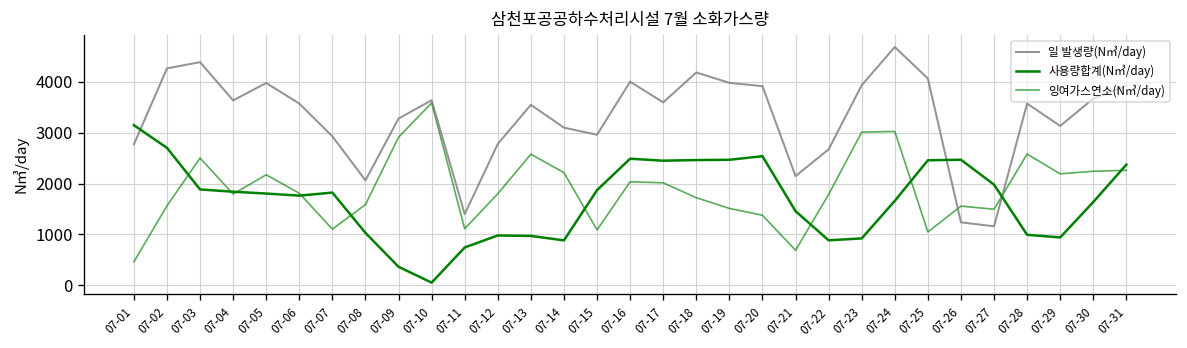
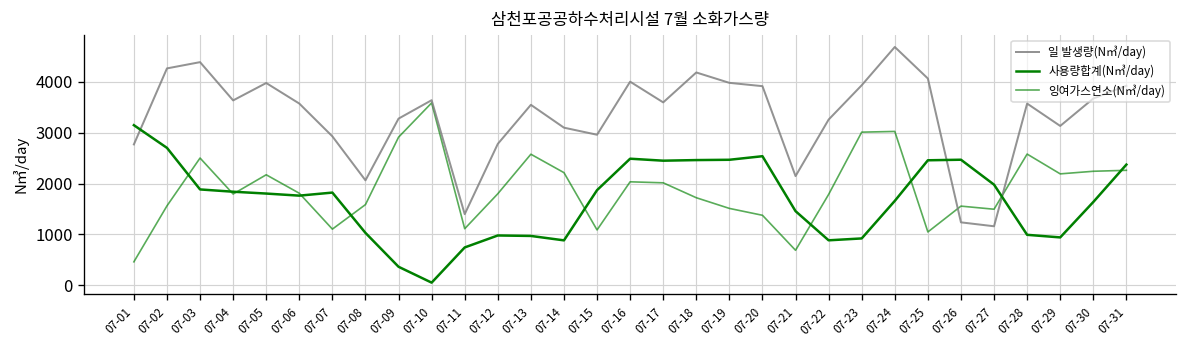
  {
    "일 발생량(N㎥/day)": {
      "07-01": 2800,
      "07-02": 4300,
      "07-03": 4400,
      "07-04": 3600,
      "07-05": 4000,
      "07-06": 3600,
      "07-07": 2900,
      "07-08": 2100,
      "07-09": 3300,
      "07-11": 1400,
      "07-12": 2800,
      "07-13": 3500,
      "07-14": 3100,
      "07-15": 3000,
      "07-16": 4000,
      "07-17": 3600,
      "07-18": 4200,
      "07-19": 4000,
      "07-20": 3900,
      "07-21": 2100,
-     "07-22": 2700,
+     "07-22": 3300,
      "07-23": 3900,
      "07-24": 4700,
      "07-25": 4100,
      "07-26": 1200,
      "07-27": 1200,
      "07-28": 3600,
      "07-29": 3100
    }
  }
